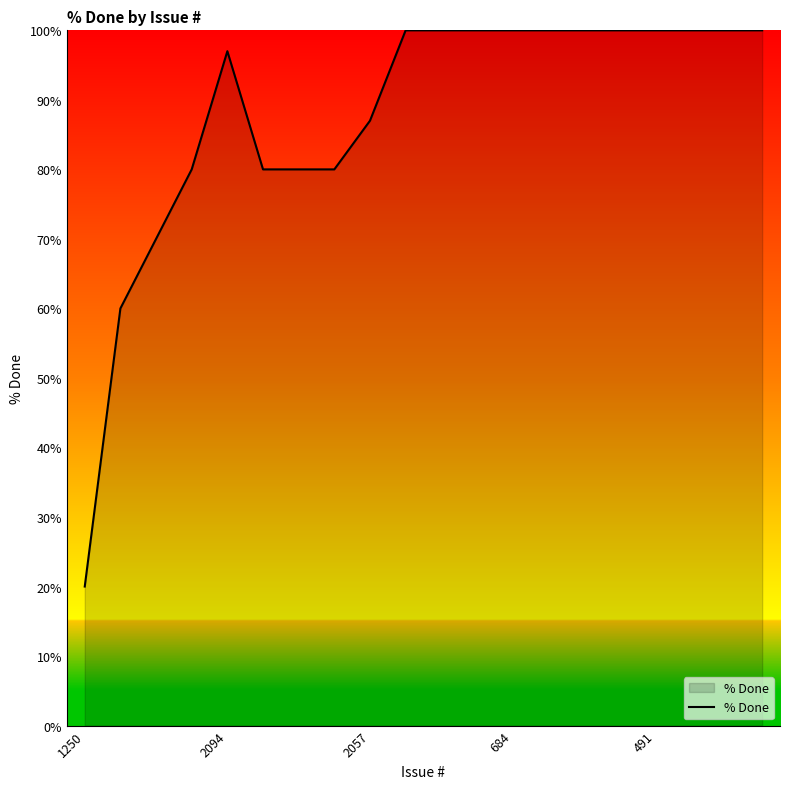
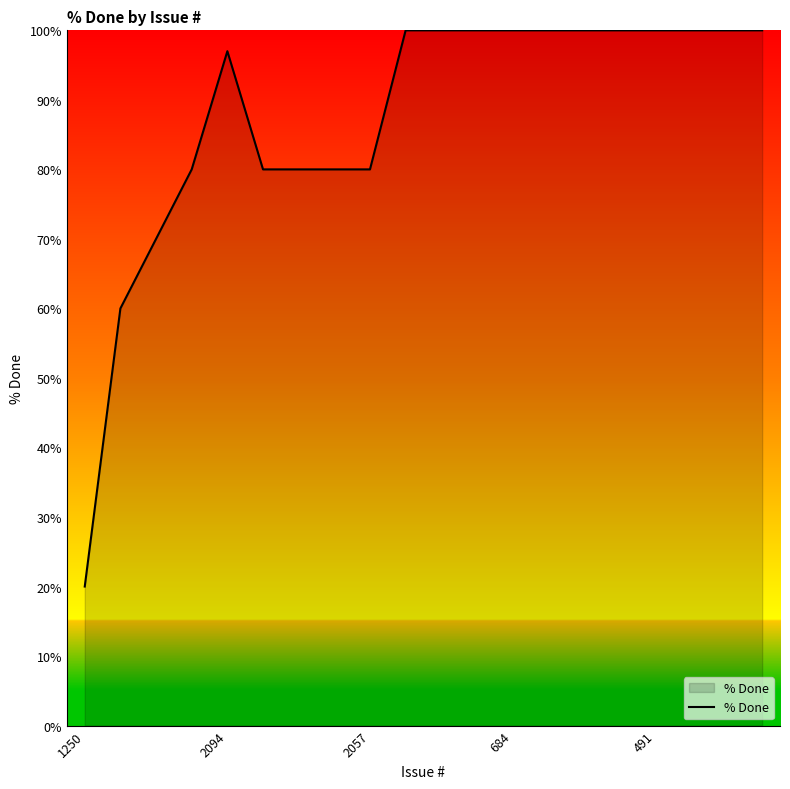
  {
    "1250": "20%",
    "2094": "97%",
-   "2057": "87%",
+   "2057": "80%",
    "684": "100%",
    "491": "100%"
  }
